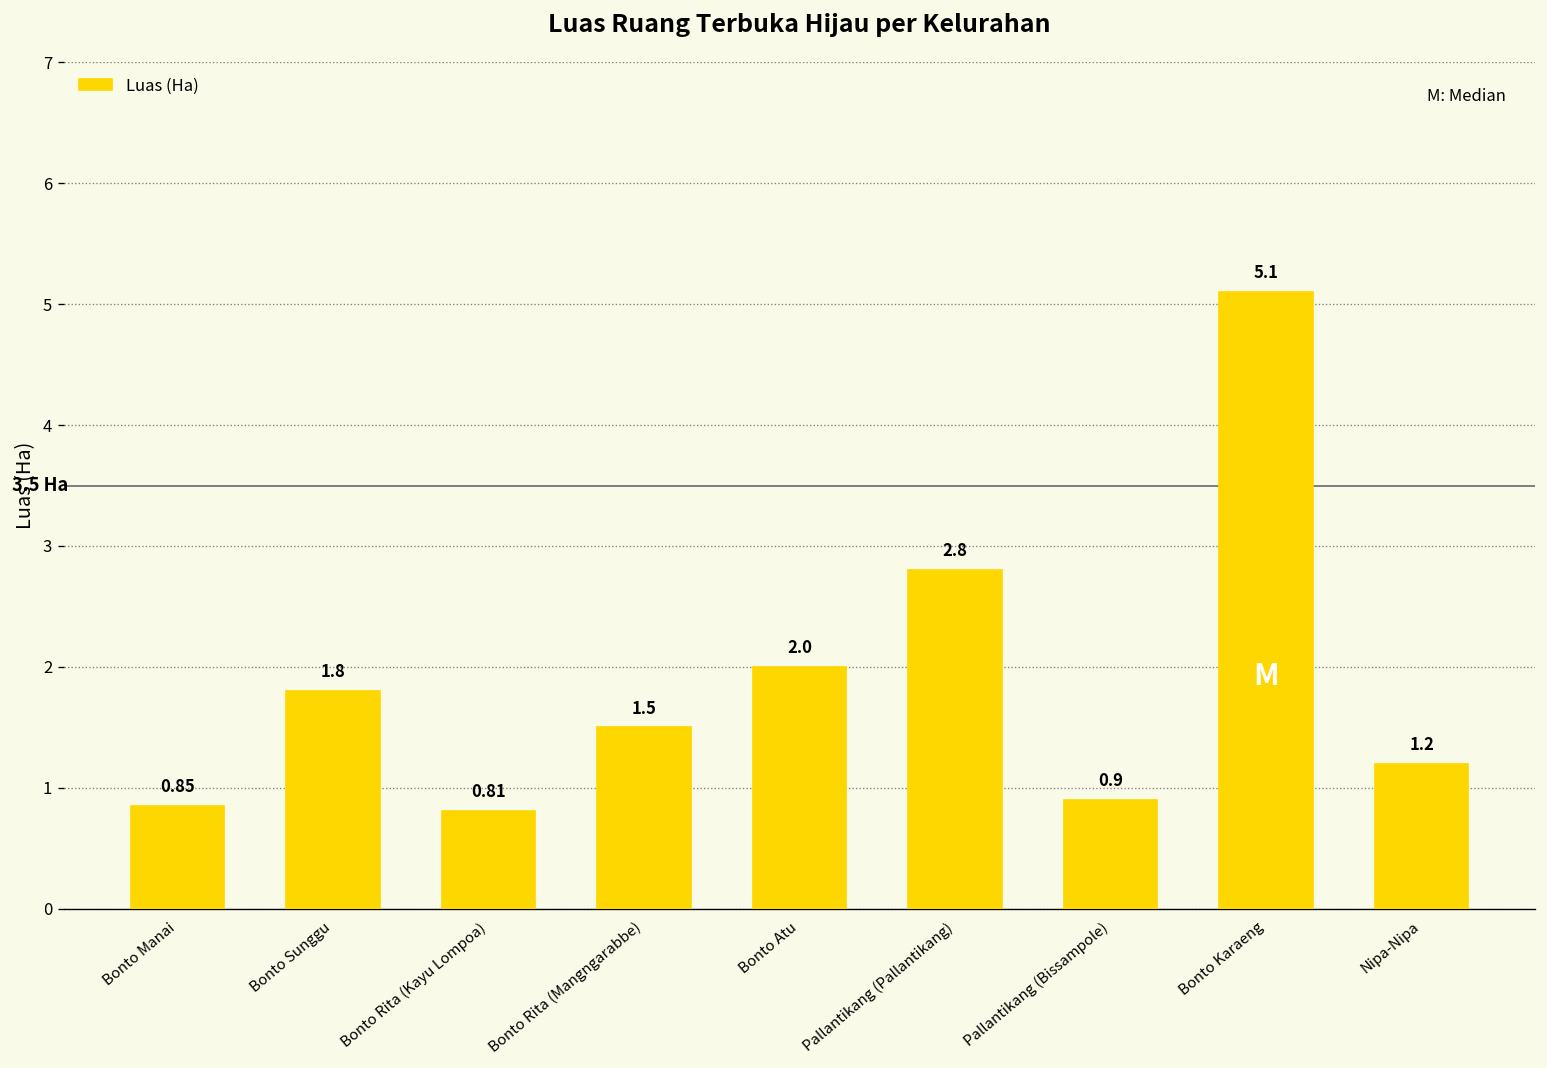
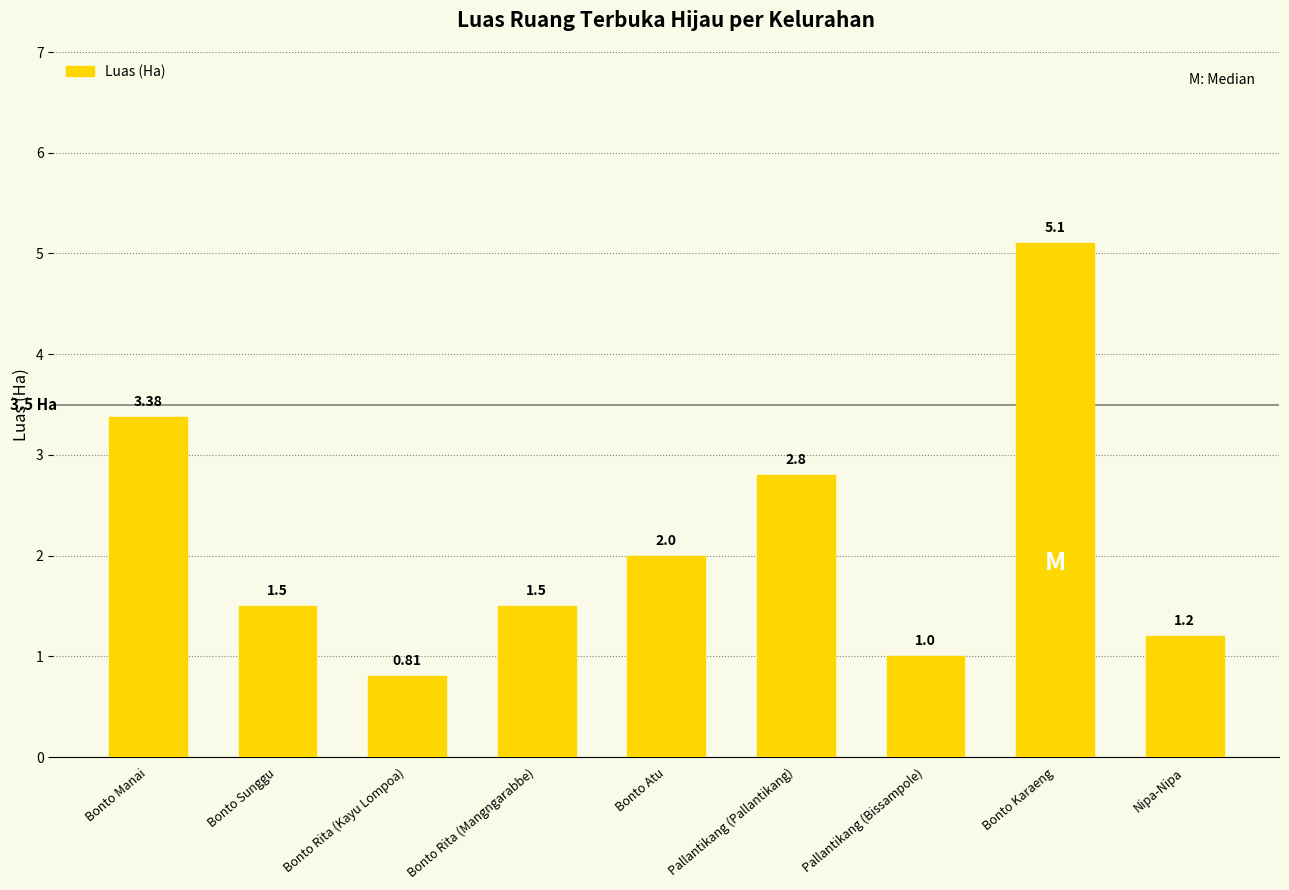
  {
-   "Bonto Manai": 0.85,
-   "Bonto Sunggu": 1.8,
+   "Bonto Manai": 3.38,
+   "Bonto Sunggu": 1.5,
    "Bonto Rita (Kayu Lompoa)": 0.81,
    "Bonto Rita (Mangngarabbe)": 1.5,
    "Bonto Atu": 2.0,
    "Pallantikang (Pallantikang)": 2.8,
-   "Pallantikang (Bissampole)": 0.9,
+   "Pallantikang (Bissampole)": 1.0,
    "Bonto Karaeng": 5.1,
    "Nipa-Nipa": 1.2
  }
